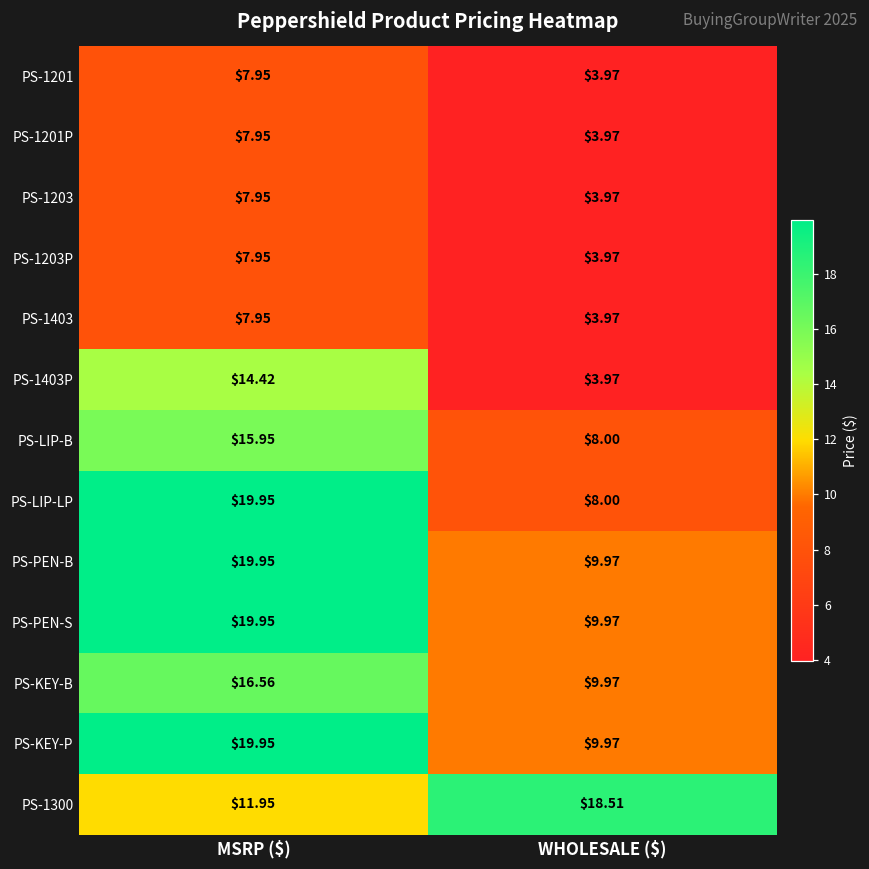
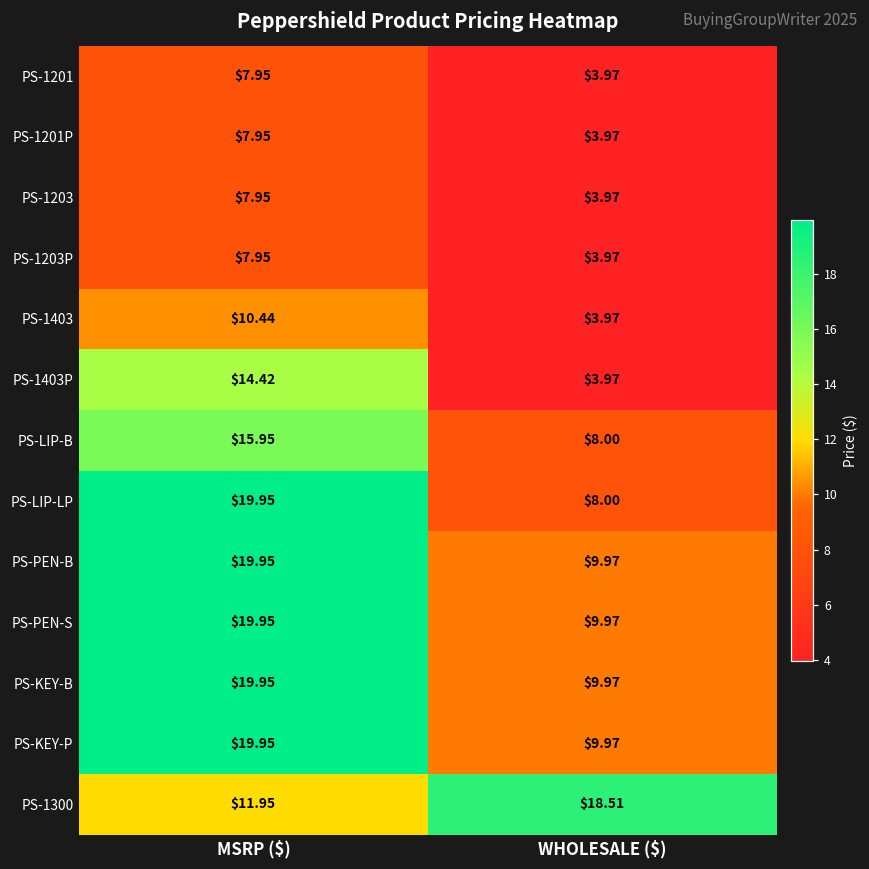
  {
    "PS-1201": {
      "MSRP ($)": "$7.95",
      "WHOLESALE ($)": "$3.97"
    },
    "PS-1201P": {
      "MSRP ($)": "$7.95",
      "WHOLESALE ($)": "$3.97"
    },
    "PS-1203": {
      "MSRP ($)": "$7.95",
      "WHOLESALE ($)": "$3.97"
    },
    "PS-1203P": {
      "MSRP ($)": "$7.95",
      "WHOLESALE ($)": "$3.97"
    },
    "PS-1403": {
-     "MSRP ($)": "$7.95",
+     "MSRP ($)": "$10.44",
      "WHOLESALE ($)": "$3.97"
    },
    "PS-1403P": {
      "MSRP ($)": "$14.42",
      "WHOLESALE ($)": "$3.97"
    },
    "PS-LIP-B": {
      "MSRP ($)": "$15.95",
      "WHOLESALE ($)": "$8.00"
    },
    "PS-LIP-LP": {
      "MSRP ($)": "$19.95",
      "WHOLESALE ($)": "$8.00"
    },
    "PS-PEN-B": {
      "MSRP ($)": "$19.95",
      "WHOLESALE ($)": "$9.97"
    },
    "PS-PEN-S": {
      "MSRP ($)": "$19.95",
      "WHOLESALE ($)": "$9.97"
    },
    "PS-KEY-B": {
-     "MSRP ($)": "$16.56",
+     "MSRP ($)": "$19.95",
      "WHOLESALE ($)": "$9.97"
    },
    "PS-KEY-P": {
      "MSRP ($)": "$19.95",
      "WHOLESALE ($)": "$9.97"
    },
    "PS-1300": {
      "MSRP ($)": "$11.95",
      "WHOLESALE ($)": "$18.51"
    }
  }
